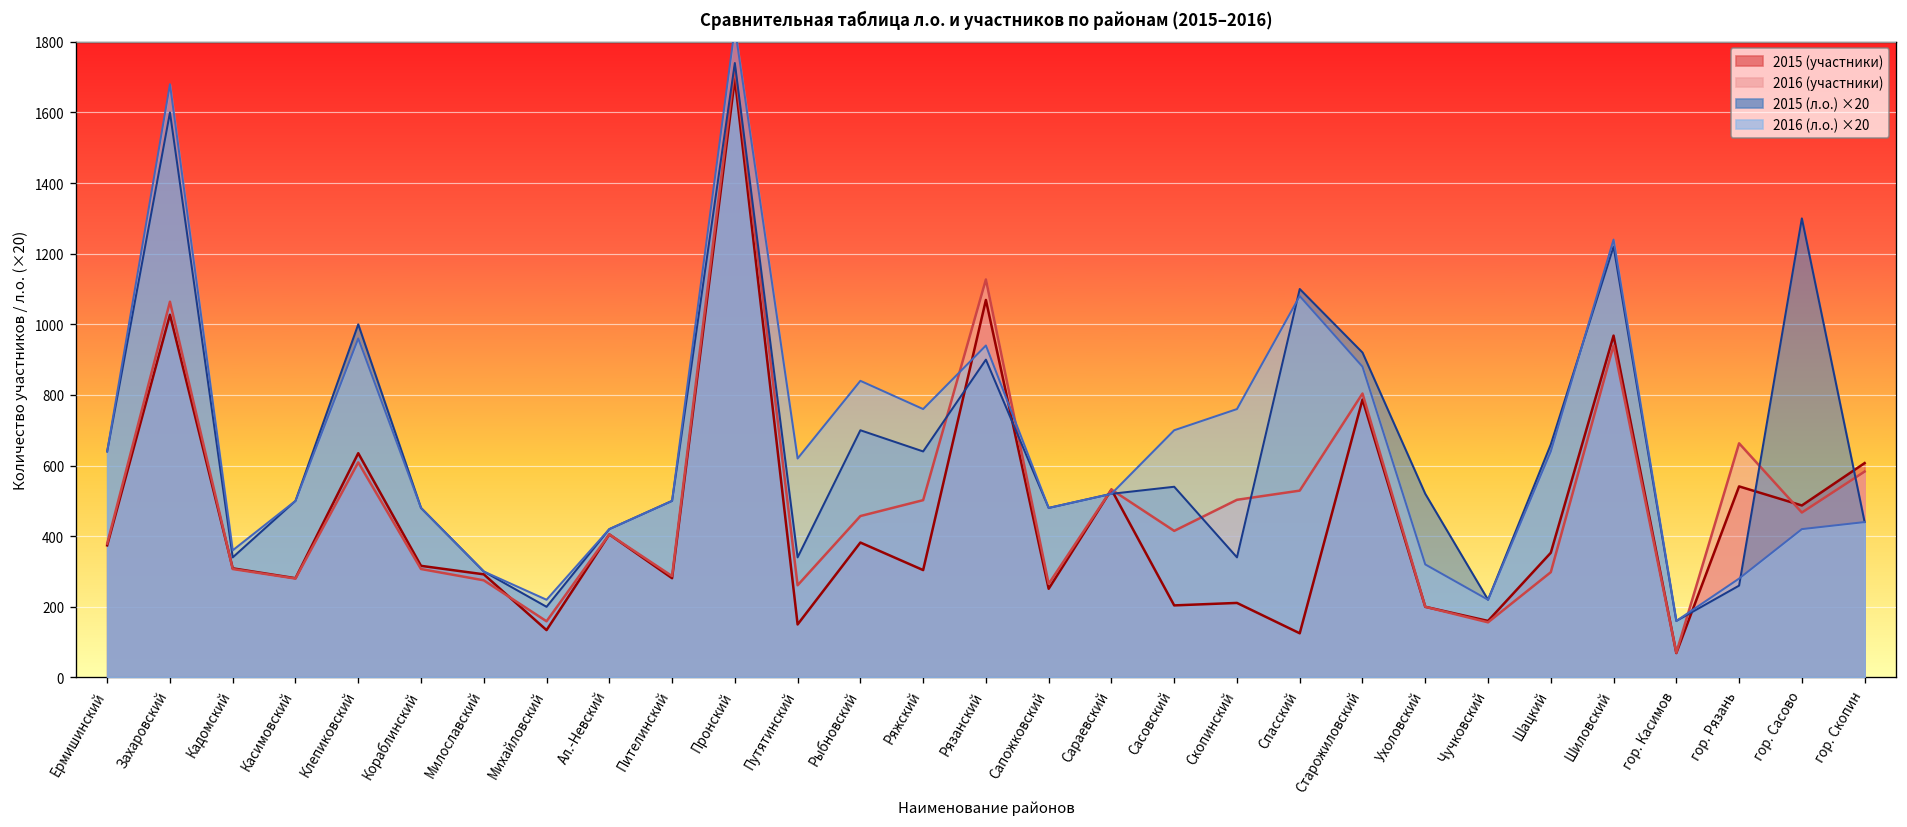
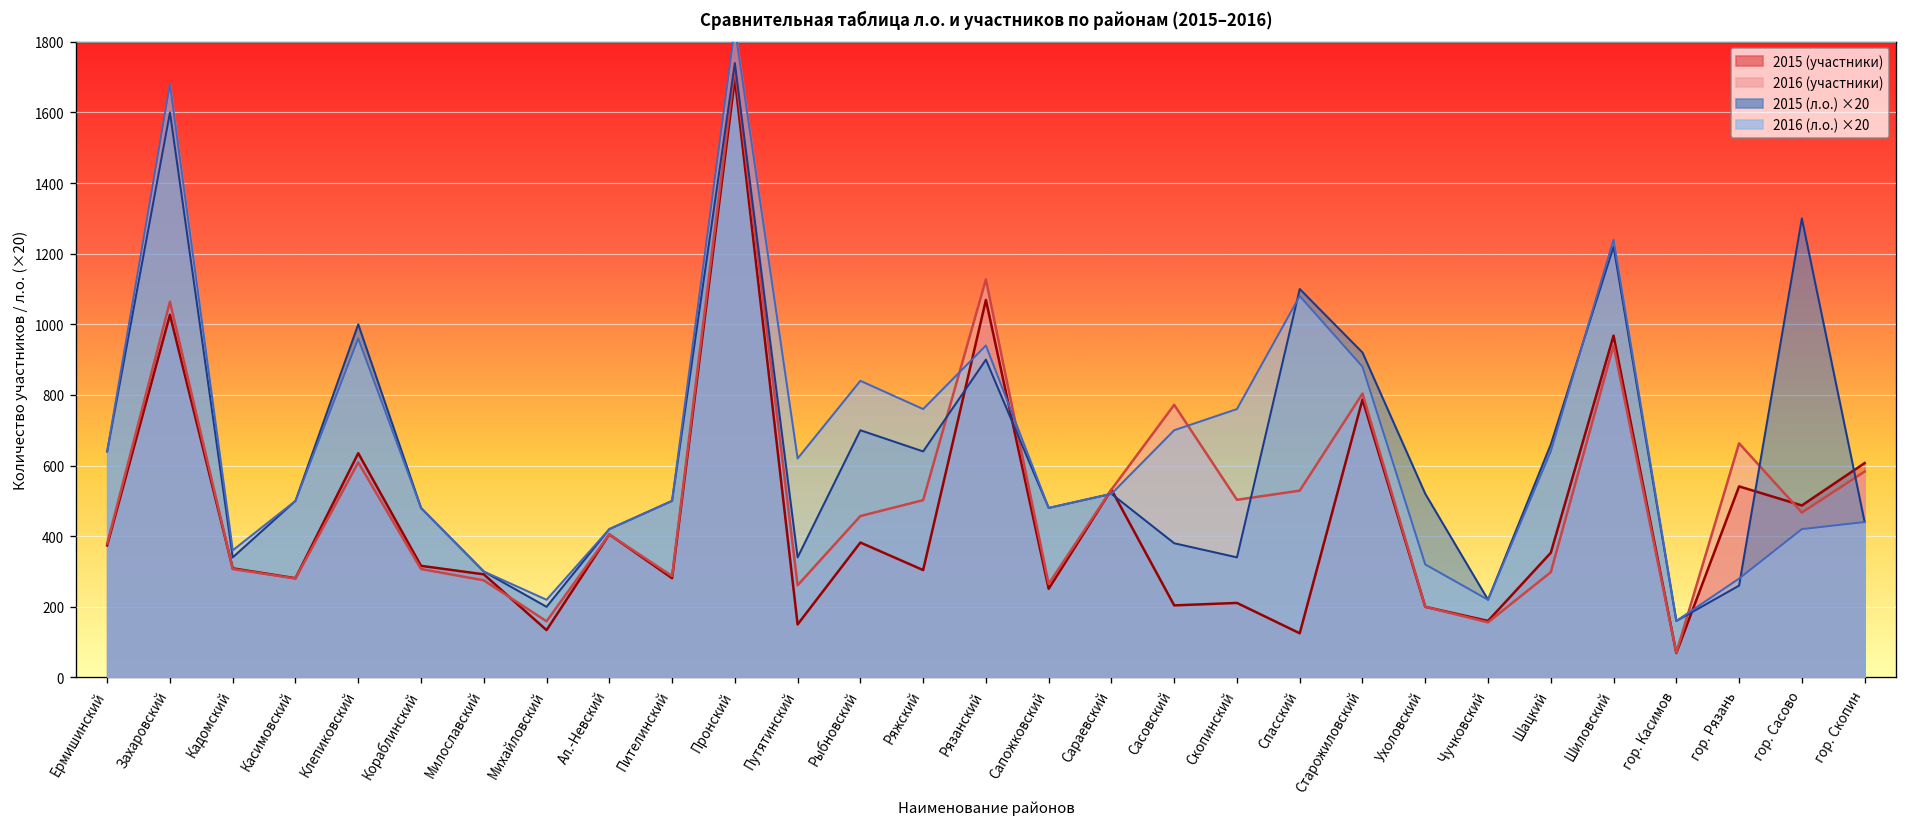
  {
    "2015 (участники)": {
      "Захаровский": 1030,
      "Клепиковский": 640,
      "Кораблинский": 320,
      "Михайловский": 130,
      "Пронский": 1700,
      "Путятинский": 150,
      "Рыбновский": 380,
      "Ряжский": 300,
      "Рязанский": 1070,
      "Сапожковский": 250,
      "Сасовский": 200,
      "Скопинский": 210,
      "Спасский": 130,
      "Старожиловский": 790,
      "Шацкий": 350,
      "Шиловский": 970,
      "гор. Рязань": 540,
      "гор. Сасово": 490,
      "гор. Скопин": 610
    },
    "2016 (участники)": {
      "Захаровский": 1060,
      "Клепиковский": 610,
      "Кораблинский": 310,
      "Милославский": 280,
      "Михайловский": 160,
      "Пронский": 1730,
      "Путятинский": 260,
      "Рыбновский": 460,
      "Ряжский": 500,
      "Рязанский": 1130,
      "Сапожковский": 270,
-     "Сасовский": 420,
+     "Сасовский": 770,
      "Скопинский": 500,
      "Спасский": 530,
      "Старожиловский": 800,
      "Шацкий": 300,
      "Шиловский": 940,
      "гор. Рязань": 660,
      "гор. Сасово": 470,
      "гор. Скопин": 580
    },
    "2015 (л.о.) ×20": {
      "Захаровский": 1600,
      "Кадомский": 340,
      "Клепиковский": 1000,
      "Михайловский": 200,
      "Пронский": 1740,
      "Путятинский": 340,
      "Рыбновский": 700,
      "Ряжский": 640,
      "Рязанский": 900,
-     "Сасовский": 540,
+     "Сасовский": 380,
      "Скопинский": 340,
      "Спасский": 1100,
      "Старожиловский": 920,
      "Ухоловский": 520,
      "Шацкий": 660,
      "Шиловский": 1220,
      "гор. Рязань": 260,
      "гор. Сасово": 1300
    },
    "2016 (л.о.) ×20": {
      "Захаровский": 1680,
      "Кадомский": 360,
      "Клепиковский": 960,
      "Михайловский": 220,
      "Путятинский": 620,
      "Рыбновский": 840,
      "Ряжский": 760,
      "Рязанский": 940,
      "Сасовский": 700,
      "Скопинский": 760,
      "Спасский": 1080,
      "Старожиловский": 880,
      "Ухоловский": 320,
      "Шацкий": 640,
      "Шиловский": 1240,
      "гор. Рязань": 280,
      "гор. Сасово": 420
    }
  }
